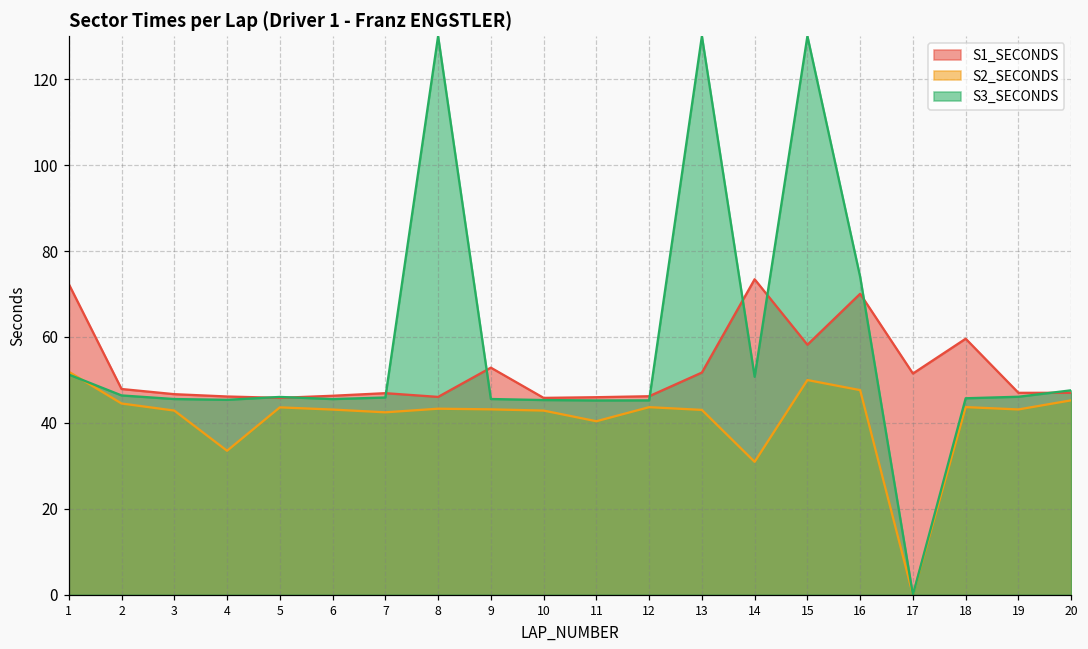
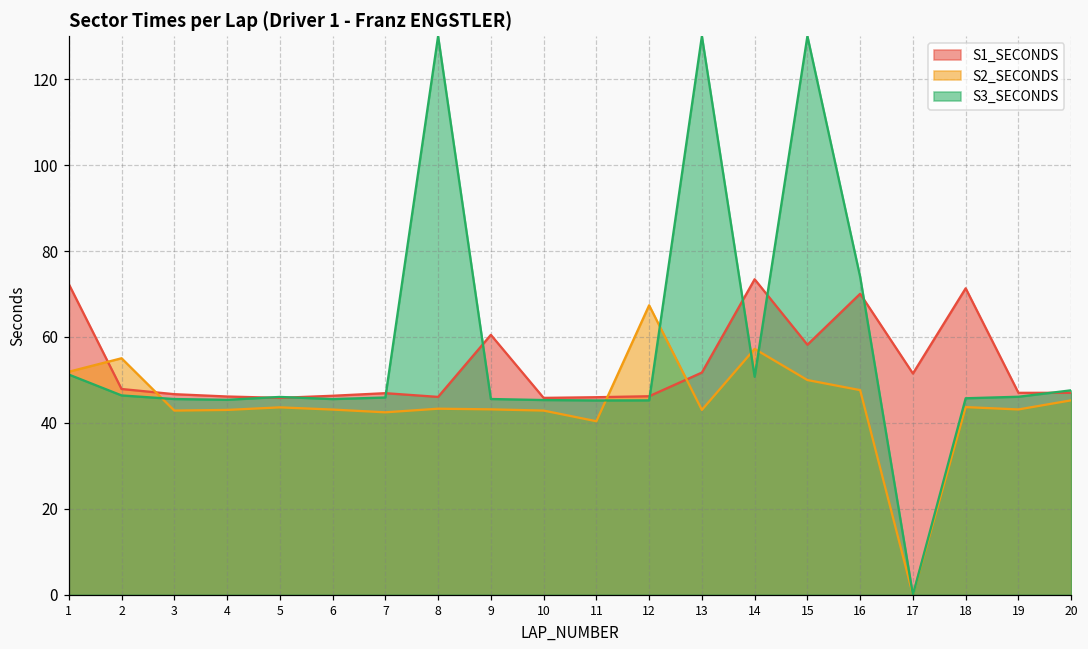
  {
    "S1_SECONDS": {
      "1": 72,
      "2": 48,
      "3": 47,
      "4": 46,
      "6": 46,
      "7": 47,
      "8": 46,
-     "9": 53,
+     "9": 60,
      "11": 46,
      "12": 46,
      "13": 52,
      "14": 73,
      "15": 58,
      "16": 70,
      "17": 51,
-     "18": 60,
+     "18": 71,
      "19": 47
    },
    "S2_SECONDS": {
-     "2": 45,
+     "2": 55,
      "3": 43,
-     "4": 34,
+     "4": 43,
      "5": 44,
      "6": 43,
      "7": 42,
      "8": 43,
      "9": 43,
      "10": 43,
      "11": 40,
-     "12": 44,
+     "12": 67,
      "13": 43,
-     "14": 31,
+     "14": 57,
      "15": 50,
      "16": 48,
      "18": 44,
      "19": 43,
      "20": 45
    },
    "S3_SECONDS": {
      "2": 46,
      "3": 46,
      "4": 45,
      "6": 46,
      "7": 46,
      "8": 130,
      "9": 46,
      "11": 45,
      "12": 45,
      "13": 130,
      "14": 51,
      "15": 130,
      "16": 74,
      "18": 46,
      "19": 46
    }
  }
